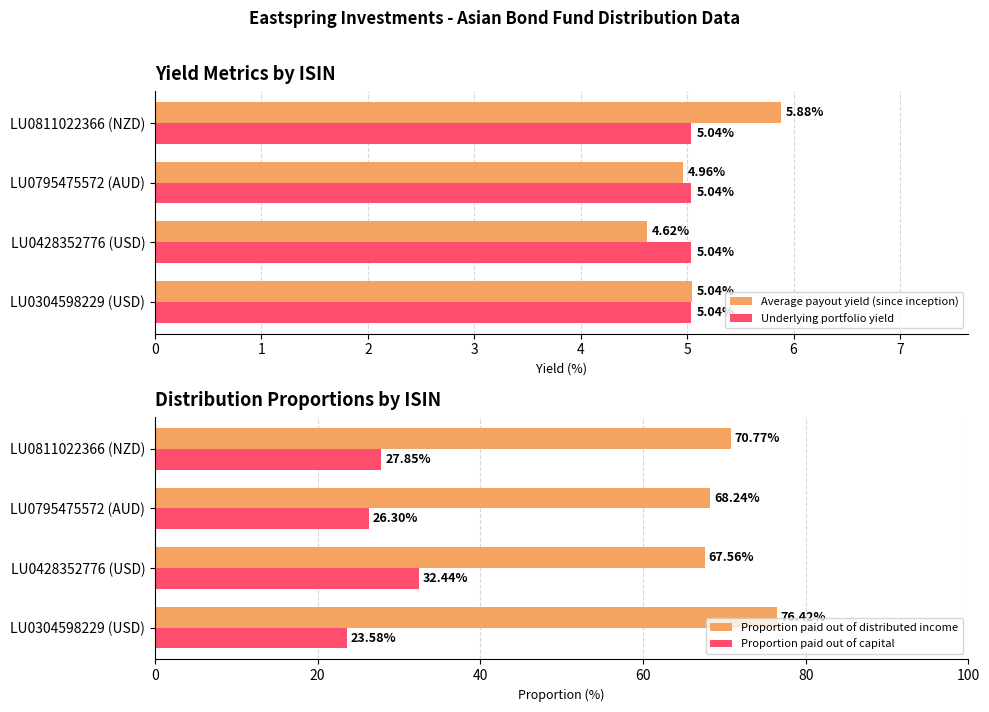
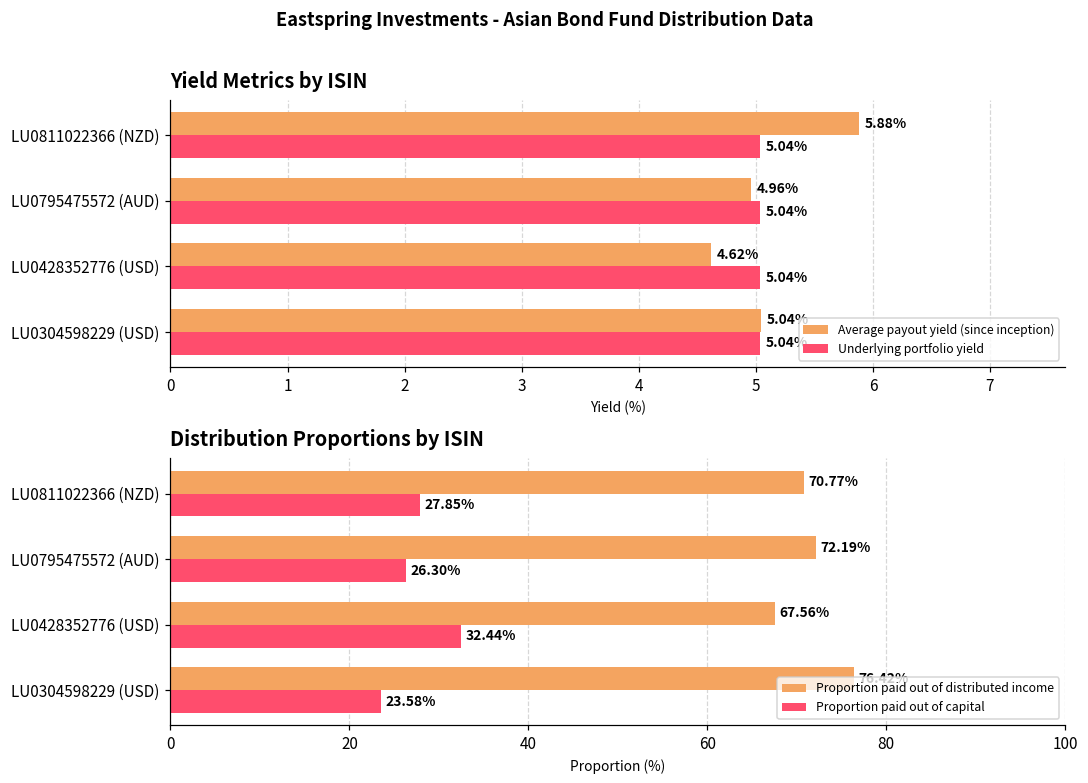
  {
    "Yield Metrics by ISIN": {
      "Average payout yield (since inception)": {
        "LU0811022366 (NZD)": "5.88%",
        "LU0795475572 (AUD)": "4.96%",
        "LU0428352776 (USD)": "4.62%"
      },
      "Underlying portfolio yield": {
        "LU0811022366 (NZD)": "5.04%",
        "LU0795475572 (AUD)": "5.04%",
        "LU0428352776 (USD)": "5.04%"
      }
    },
    "Distribution Proportions by ISIN": {
      "Proportion paid out of distributed income": {
        "LU0811022366 (NZD)": "70.77%",
-       "LU0795475572 (AUD)": "68.24%",
+       "LU0795475572 (AUD)": "72.19%",
        "LU0428352776 (USD)": "67.56%"
      },
      "Proportion paid out of capital": {
        "LU0811022366 (NZD)": "27.85%",
        "LU0795475572 (AUD)": "26.30%",
        "LU0428352776 (USD)": "32.44%",
        "LU0304598229 (USD)": "23.58%"
      }
    }
  }
